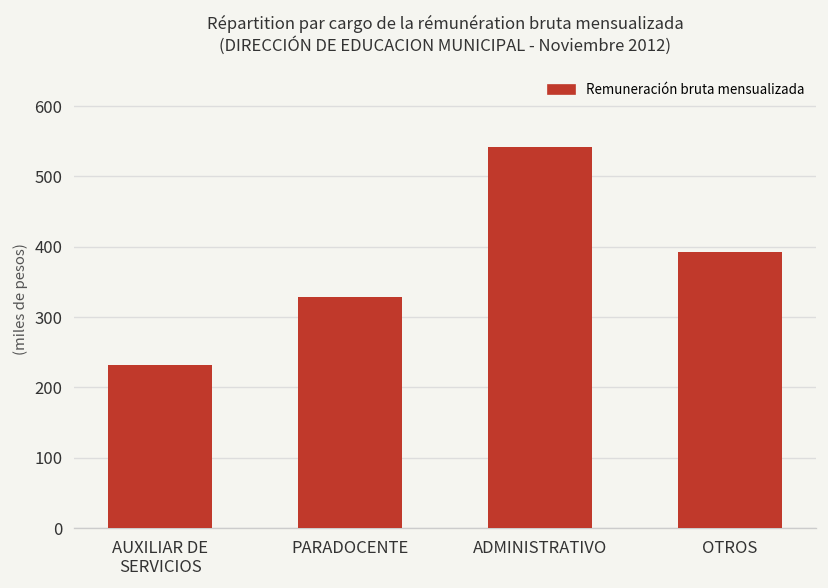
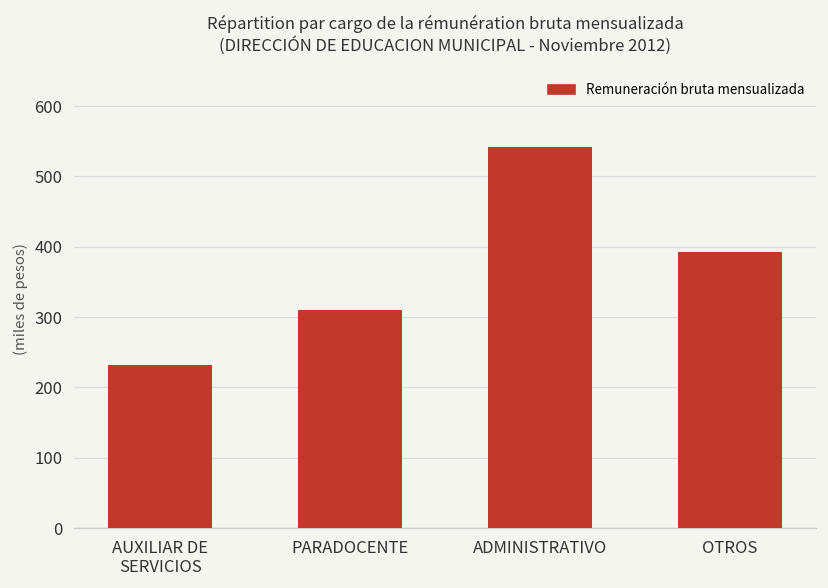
  {
    "AUXILIAR DE SERVICIOS": 230,
-   "PARADOCENTE": 330,
+   "PARADOCENTE": 310,
    "ADMINISTRATIVO": 540,
    "OTROS": 390
  }
